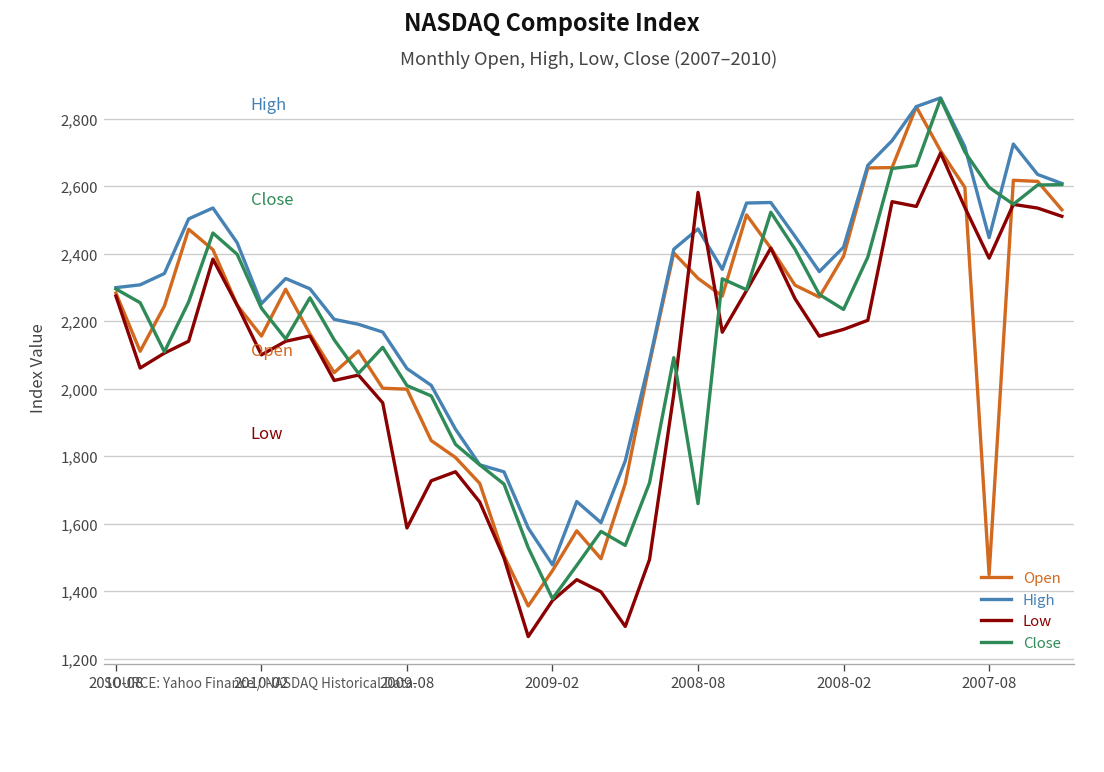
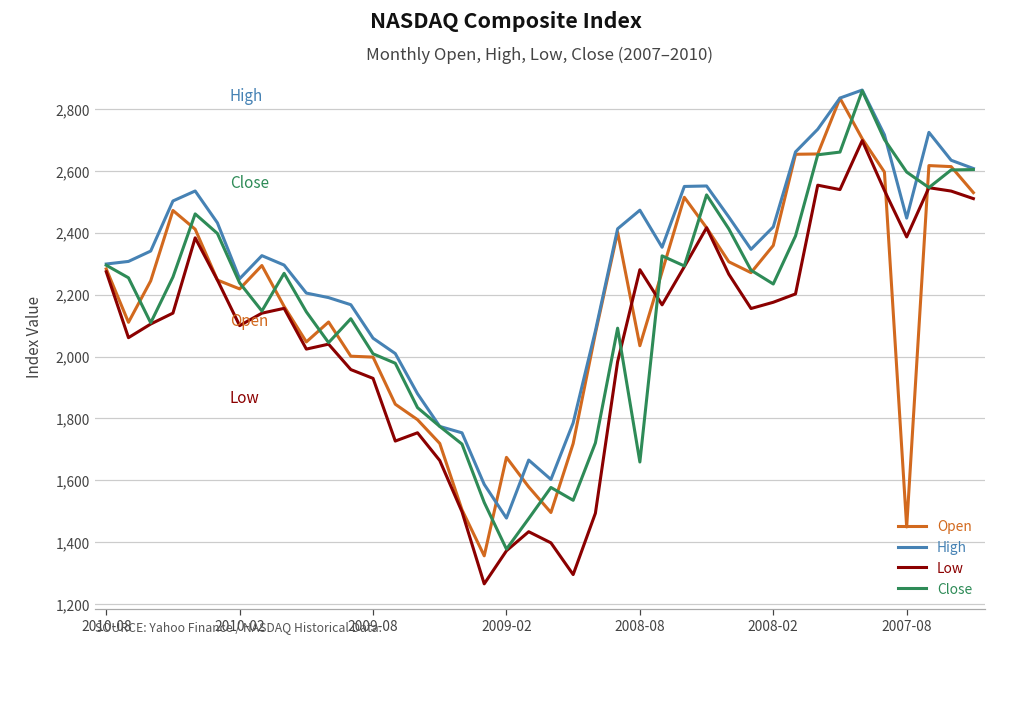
  {
    "Open": {
-     "2010-02": "2,160",
+     "2010-02": "2,220",
      "2009-08": "2,000",
-     "2009-02": "1,460",
-     "2008-08": "2,330",
-     "2008-02": "2,390",
+     "2009-02": "1,670",
+     "2008-08": "2,040",
+     "2008-02": "2,360",
      "2007-08": "1,450"
    },
    "High": {
      "2010-02": "2,250",
      "2009-08": "2,060",
      "2009-02": "1,480",
      "2008-08": "2,470",
      "2008-02": "2,420",
      "2007-08": "2,450"
    },
    "Low": {
      "2010-02": "2,100",
-     "2009-08": "1,590",
-     "2008-08": "2,580",
+     "2009-08": "1,930",
+     "2008-08": "2,280",
      "2008-02": "2,180",
      "2007-08": "2,390"
    },
    "Close": {
      "2010-02": "2,240",
      "2009-08": "2,010",
      "2008-08": "1,660",
      "2008-02": "2,230",
      "2007-08": "2,600"
    }
  }
